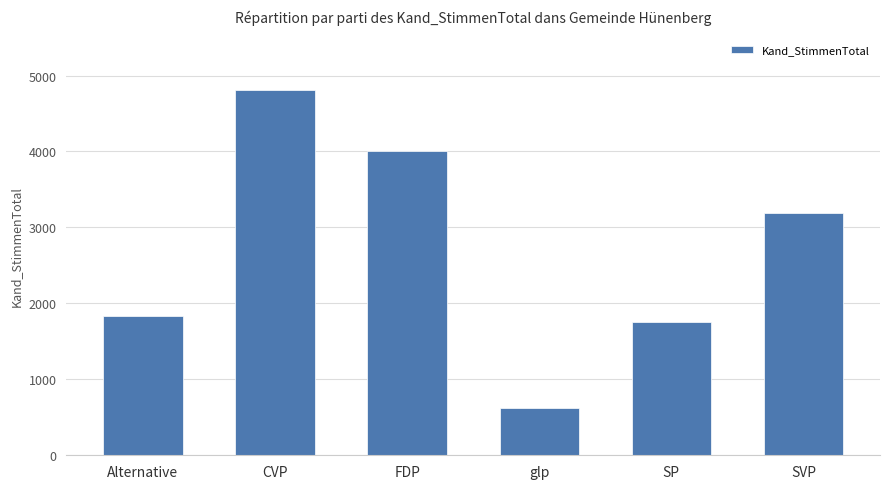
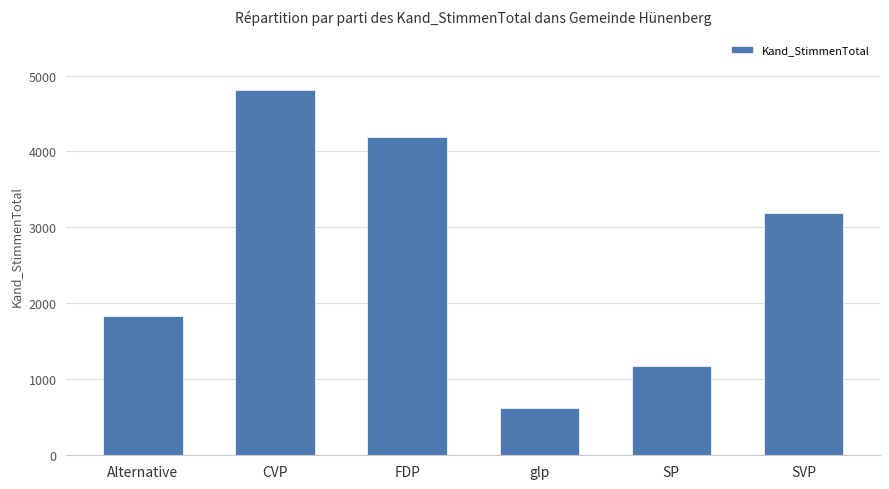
  {
    "Alternative": 1800,
    "CVP": 4800,
-   "FDP": 4000,
+   "FDP": 4200,
    "glp": 600,
-   "SP": 1800,
+   "SP": 1200,
    "SVP": 3200
  }
